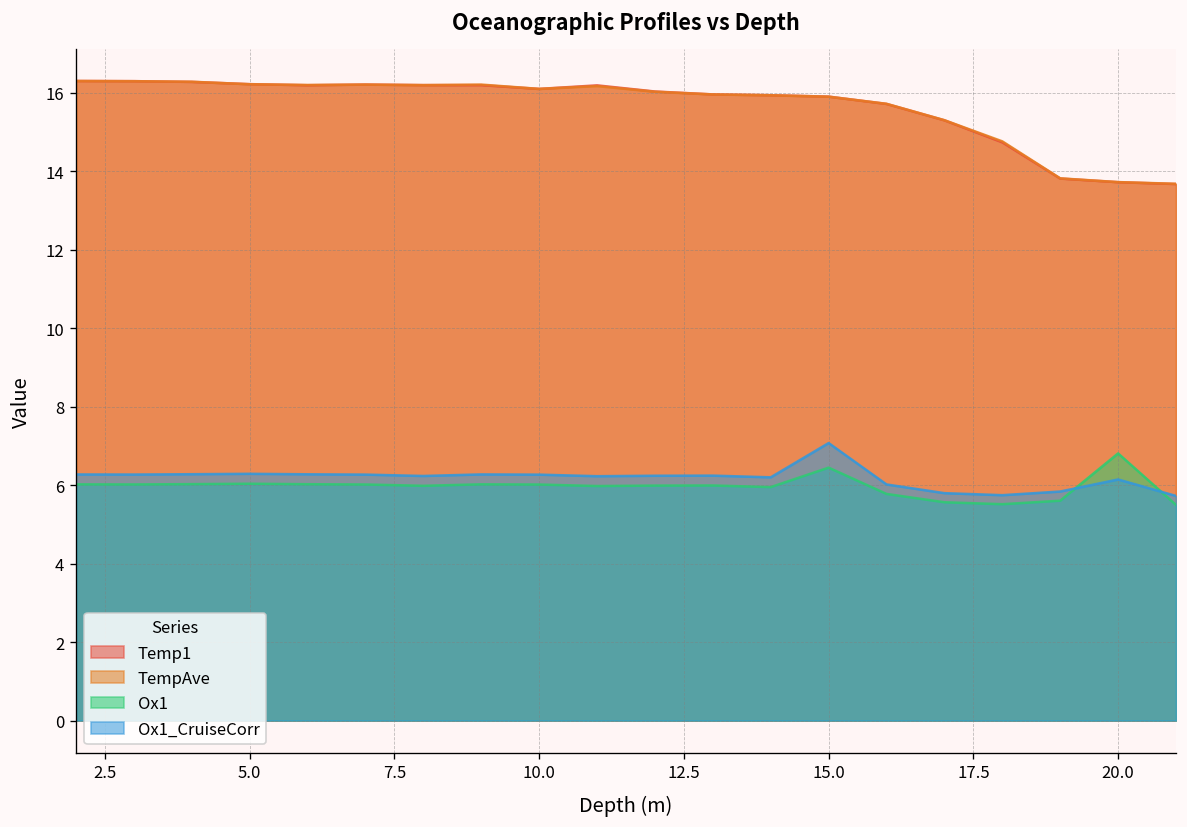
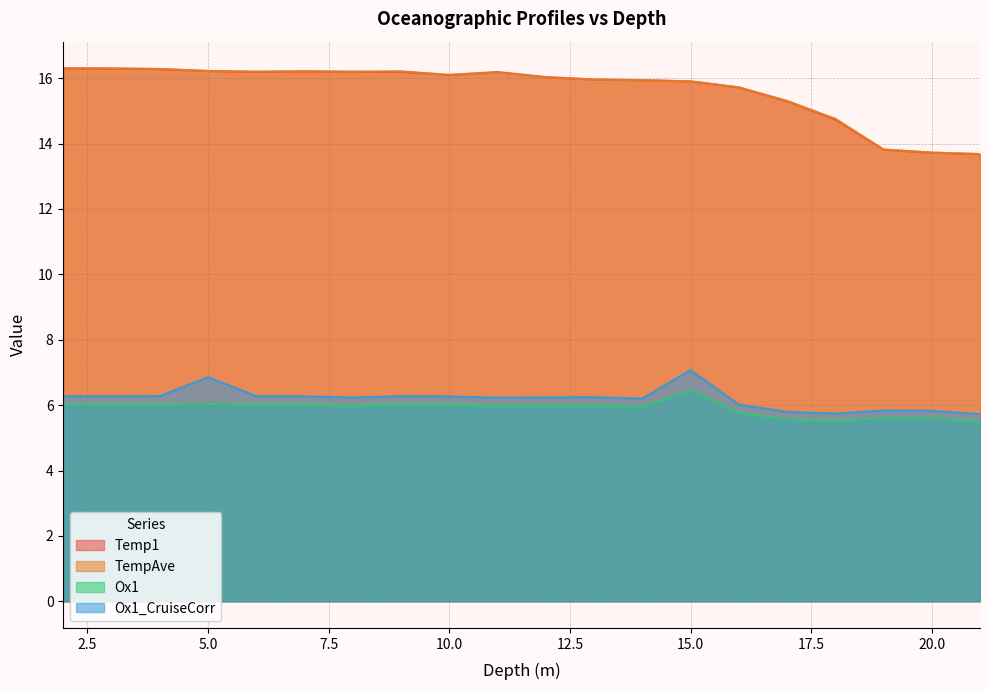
  {
    "Ox1": {
      "5.0": 6.0,
      "10.0": 6.0,
      "15.0": 6.4,
-     "20.0": 6.8
+     "20.0": 5.6
    },
    "Ox1_CruiseCorr": {
-     "5.0": 6.3,
+     "5.0": 6.9,
      "10.0": 6.3,
      "15.0": 7.1,
-     "20.0": 6.1
+     "20.0": 5.8
    }
  }
